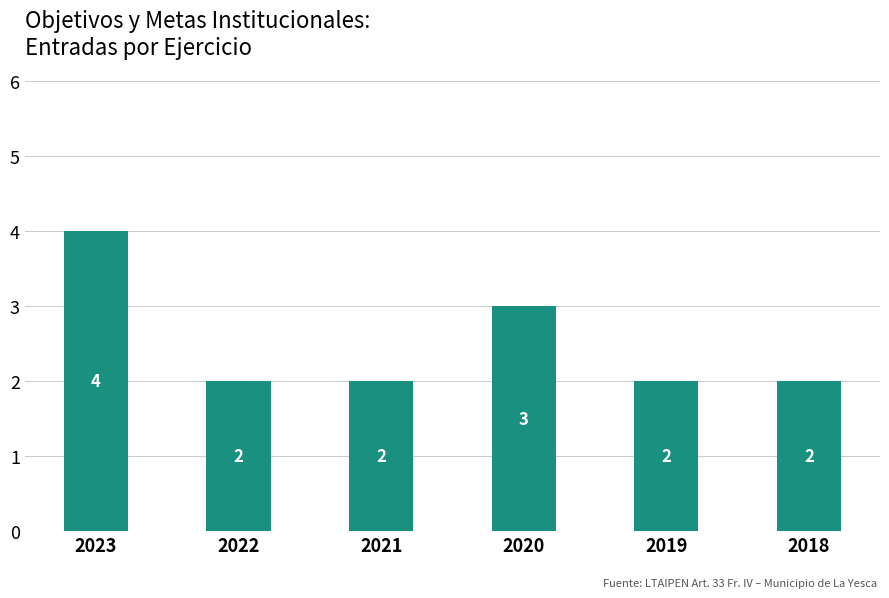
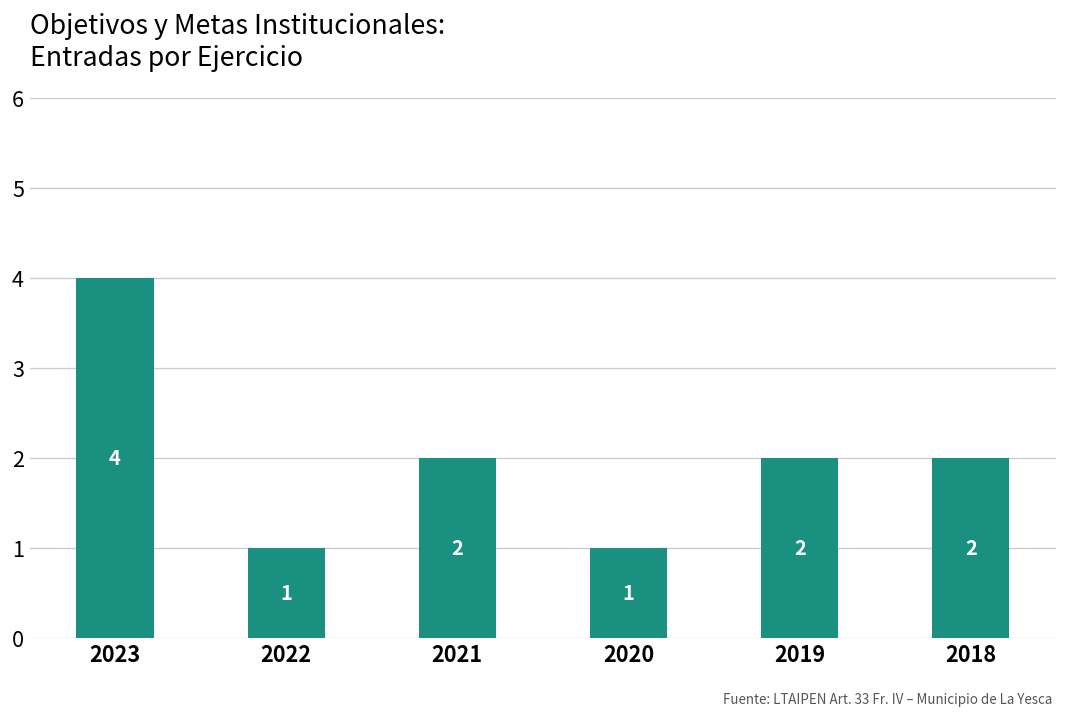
  {
    "2023": 4,
-   "2022": 2,
+   "2022": 1,
    "2021": 2,
-   "2020": 3,
+   "2020": 1,
    "2019": 2,
    "2018": 2
  }
